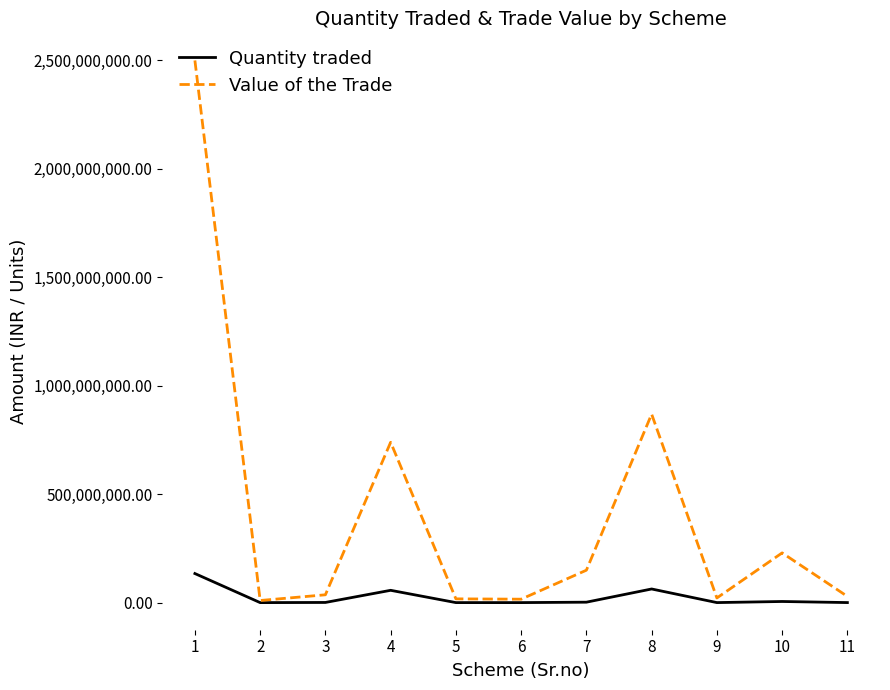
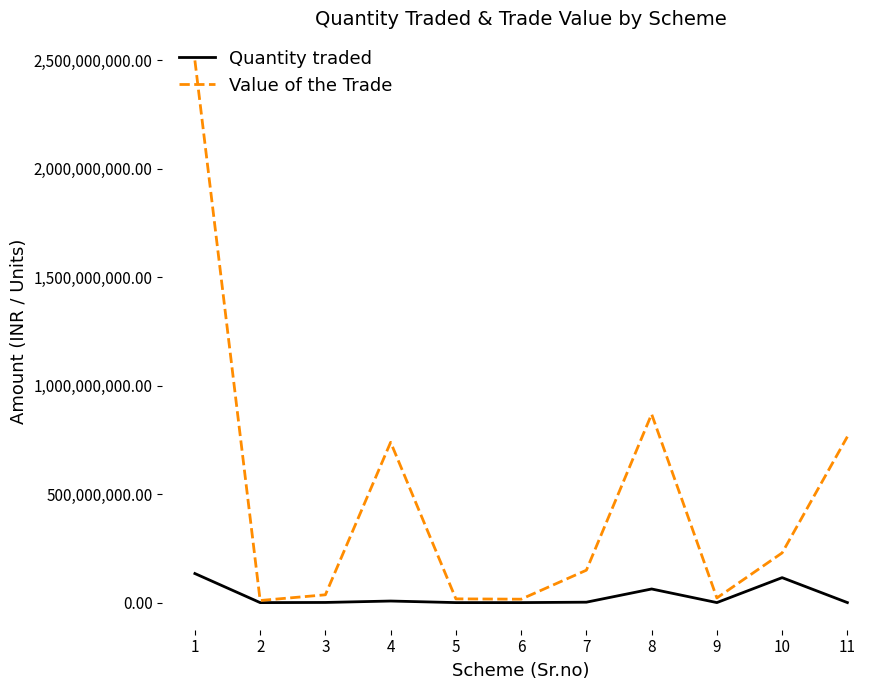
  {
    "Quantity traded": {
      "1": "130,000,000",
      "3": "0",
-     "4": "60,000,000",
+     "4": "10,000,000",
      "5": "0",
      "6": "0",
      "7": "0",
      "8": "60,000,000",
      "9": "0",
-     "10": "10,000,000",
+     "10": "120,000,000",
      "11": "0"
    },
    "Value of the Trade": {
      "1": "2,500,000,000",
      "3": "40,000,000",
      "4": "740,000,000",
      "5": "20,000,000",
      "6": "20,000,000",
      "7": "150,000,000",
      "8": "870,000,000",
      "9": "20,000,000",
      "10": "230,000,000",
-     "11": "30,000,000"
+     "11": "770,000,000"
    }
  }
